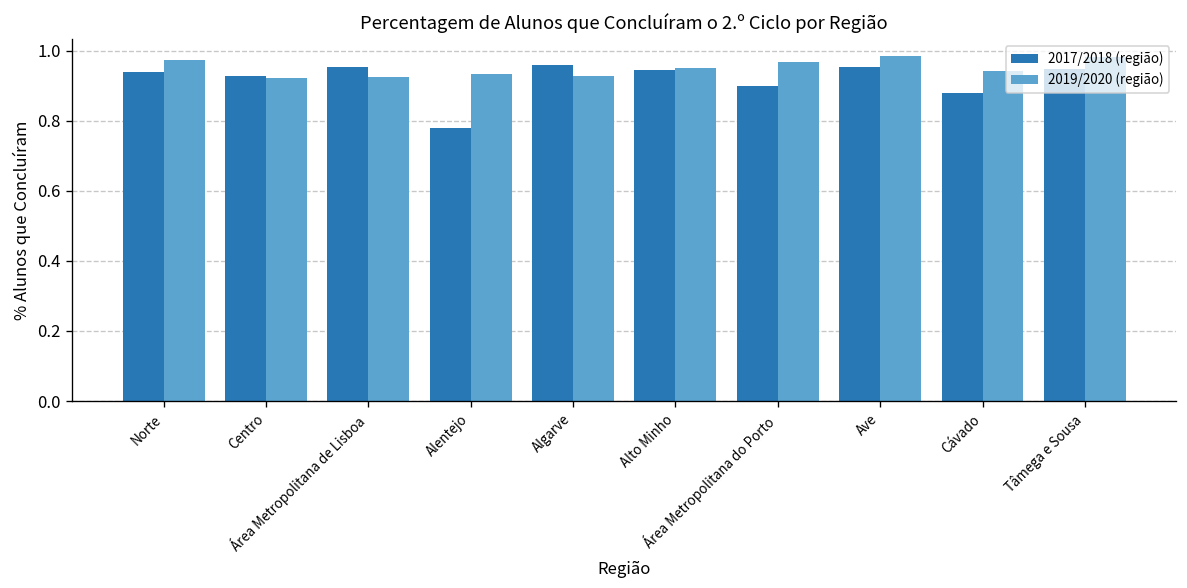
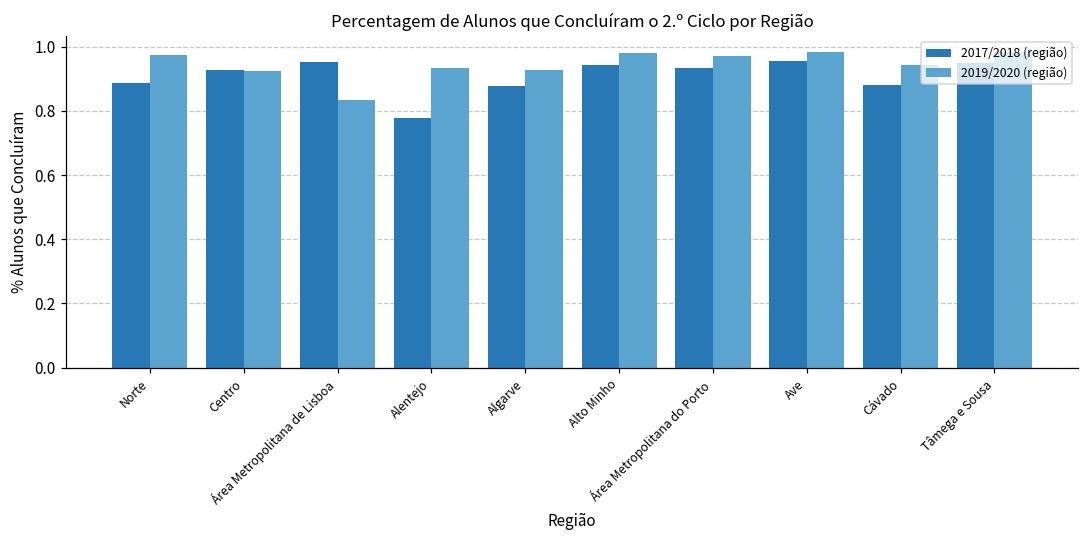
  {
    "2017/2018 (região)": {
-     "Norte": 0.94,
+     "Norte": 0.89,
      "Centro": 0.93,
      "Área Metropolitana de Lisboa": 0.95,
      "Alentejo": 0.78,
-     "Algarve": 0.96,
+     "Algarve": 0.88,
      "Alto Minho": 0.94,
-     "Área Metropolitana do Porto": 0.90,
+     "Área Metropolitana do Porto": 0.93,
      "Ave": 0.95,
      "Cávado": 0.88
    },
    "2019/2020 (região)": {
      "Norte": 0.97,
      "Centro": 0.92,
-     "Área Metropolitana de Lisboa": 0.93,
+     "Área Metropolitana de Lisboa": 0.83,
      "Alentejo": 0.93,
      "Algarve": 0.93,
-     "Alto Minho": 0.95,
+     "Alto Minho": 0.98,
      "Área Metropolitana do Porto": 0.97,
      "Ave": 0.98,
      "Cávado": 0.94
    }
  }
